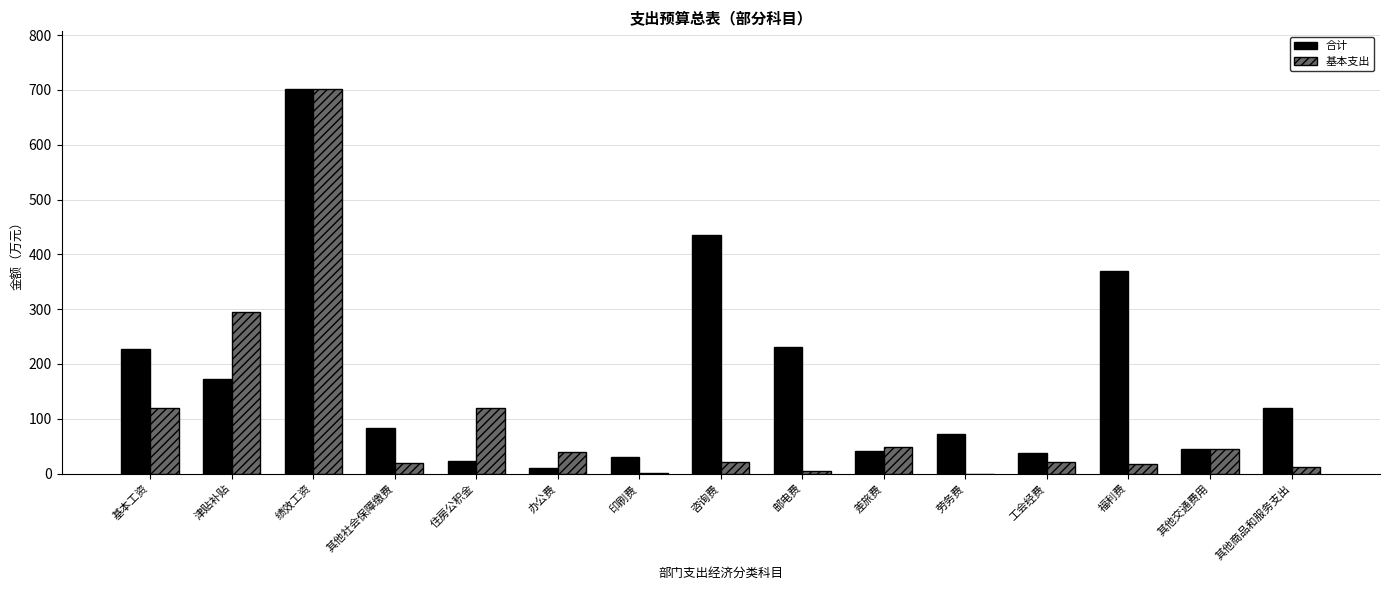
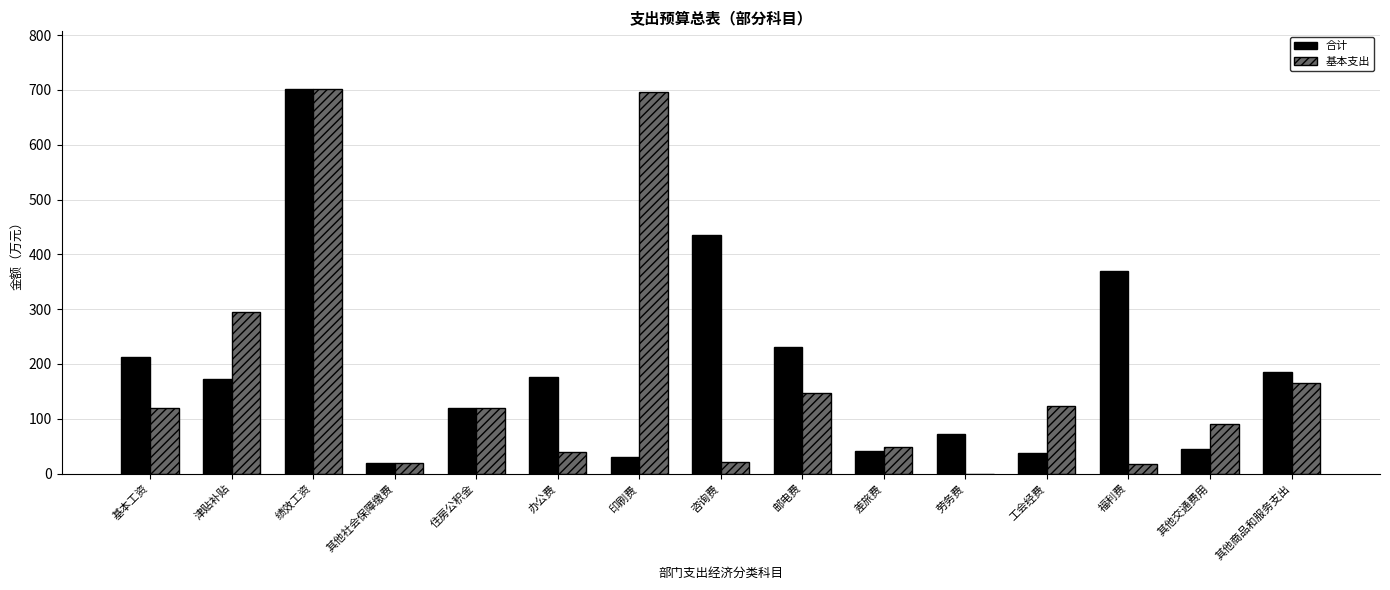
  {
    "合计": {
-     "基本工资": 230,
+     "基本工资": 210,
      "津贴补贴": 170,
      "绩效工资": 700,
-     "其他社会保障缴费": 80,
-     "住房公积金": 20,
-     "办公费": 10,
+     "其他社会保障缴费": 20,
+     "住房公积金": 120,
+     "办公费": 180,
      "印刷费": 30,
      "咨询费": 440,
      "邮电费": 230,
      "差旅费": 40,
      "劳务费": 70,
      "工会经费": 40,
      "福利费": 370,
      "其他交通费用": 50,
-     "其他商品和服务支出": 120
+     "其他商品和服务支出": 190
    },
    "基本支出": {
      "基本工资": 120,
      "津贴补贴": 290,
      "绩效工资": 700,
      "其他社会保障缴费": 20,
      "住房公积金": 120,
      "办公费": 40,
-     "印刷费": 0,
+     "印刷费": 700,
      "咨询费": 20,
-     "邮电费": 10,
+     "邮电费": 150,
      "差旅费": 50,
      "劳务费": 0,
-     "工会经费": 20,
+     "工会经费": 120,
      "福利费": 20,
-     "其他交通费用": 50,
-     "其他商品和服务支出": 10
+     "其他交通费用": 90,
+     "其他商品和服务支出": 170
    }
  }
